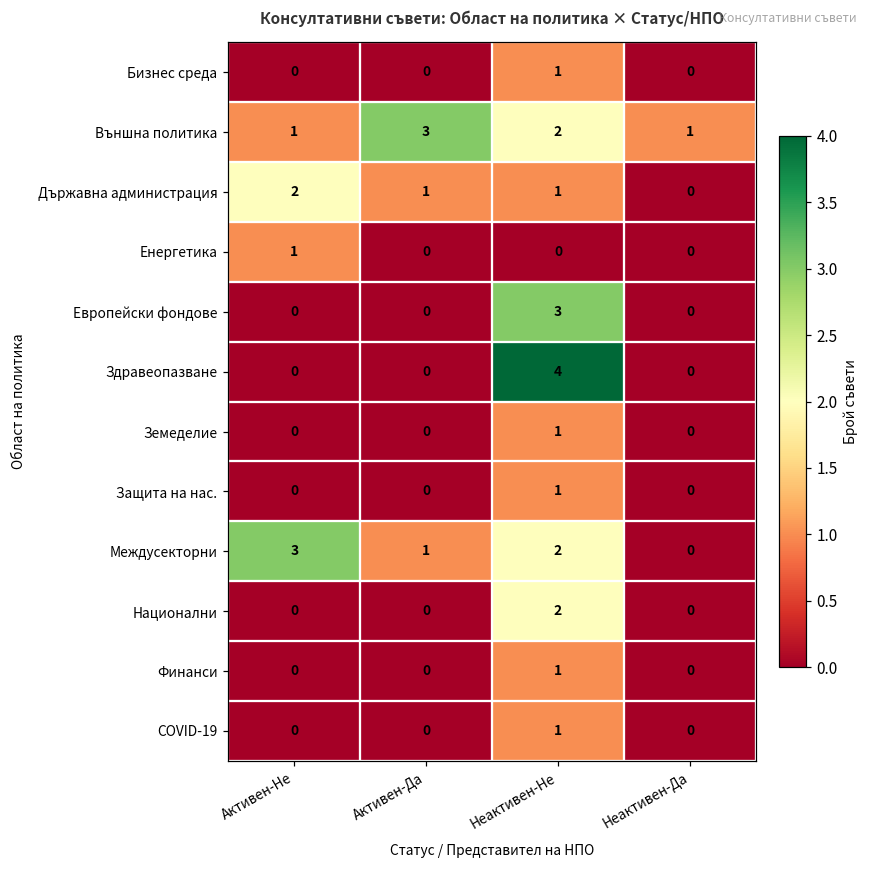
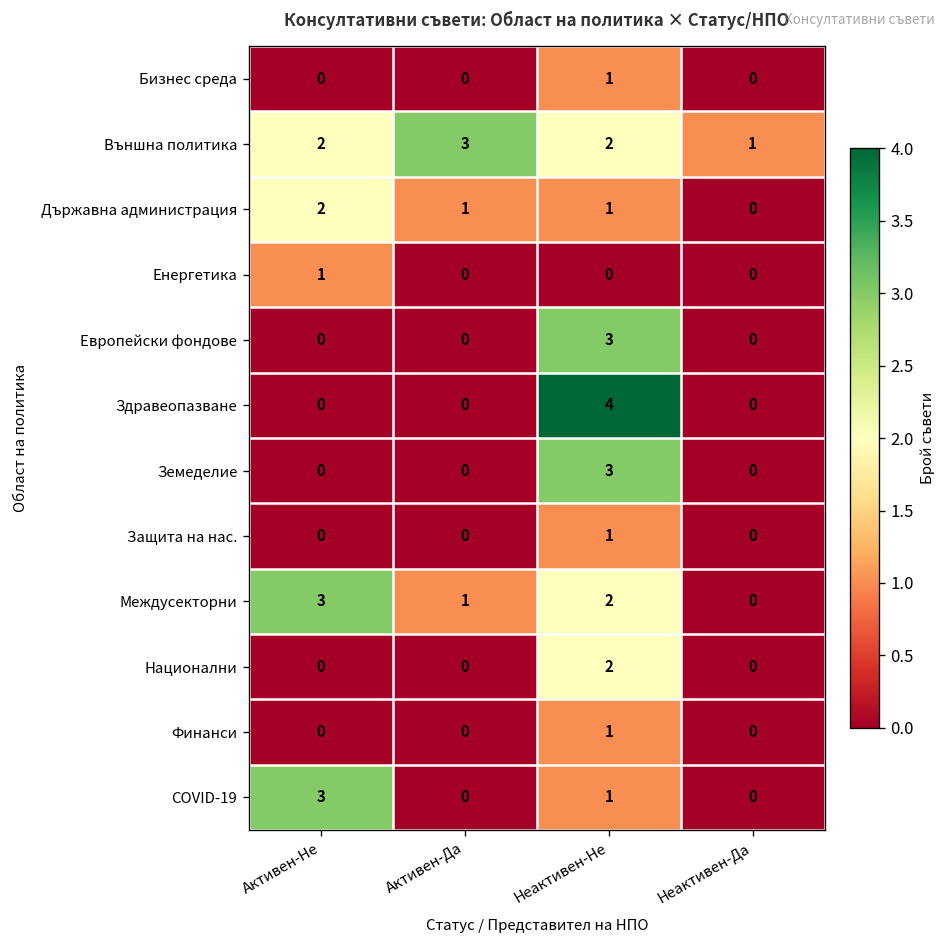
  {
    "Бизнес среда": {
      "Активен-Не": 0,
      "Активен-Да": 0,
      "Неактивен-Не": 1,
      "Неактивен-Да": 0
    },
    "Външна политика": {
-     "Активен-Не": 1,
+     "Активен-Не": 2,
      "Активен-Да": 3,
      "Неактивен-Не": 2,
      "Неактивен-Да": 1
    },
    "Държавна администрация": {
      "Активен-Не": 2,
      "Активен-Да": 1,
      "Неактивен-Не": 1,
      "Неактивен-Да": 0
    },
    "Енергетика": {
      "Активен-Не": 1,
      "Активен-Да": 0,
      "Неактивен-Не": 0,
      "Неактивен-Да": 0
    },
    "Европейски фондове": {
      "Активен-Не": 0,
      "Активен-Да": 0,
      "Неактивен-Не": 3,
      "Неактивен-Да": 0
    },
    "Здравеопазване": {
      "Активен-Не": 0,
      "Активен-Да": 0,
      "Неактивен-Не": 4,
      "Неактивен-Да": 0
    },
    "Земеделие": {
      "Активен-Не": 0,
      "Активен-Да": 0,
-     "Неактивен-Не": 1,
+     "Неактивен-Не": 3,
      "Неактивен-Да": 0
    },
    "Защита на нас.": {
      "Активен-Не": 0,
      "Активен-Да": 0,
      "Неактивен-Не": 1,
      "Неактивен-Да": 0
    },
    "Междусекторни": {
      "Активен-Не": 3,
      "Активен-Да": 1,
      "Неактивен-Не": 2,
      "Неактивен-Да": 0
    },
    "Национални": {
      "Активен-Не": 0,
      "Активен-Да": 0,
      "Неактивен-Не": 2,
      "Неактивен-Да": 0
    },
    "Финанси": {
      "Активен-Не": 0,
      "Активен-Да": 0,
      "Неактивен-Не": 1,
      "Неактивен-Да": 0
    },
    "COVID-19": {
-     "Активен-Не": 0,
+     "Активен-Не": 3,
      "Активен-Да": 0,
      "Неактивен-Не": 1,
      "Неактивен-Да": 0
    }
  }
